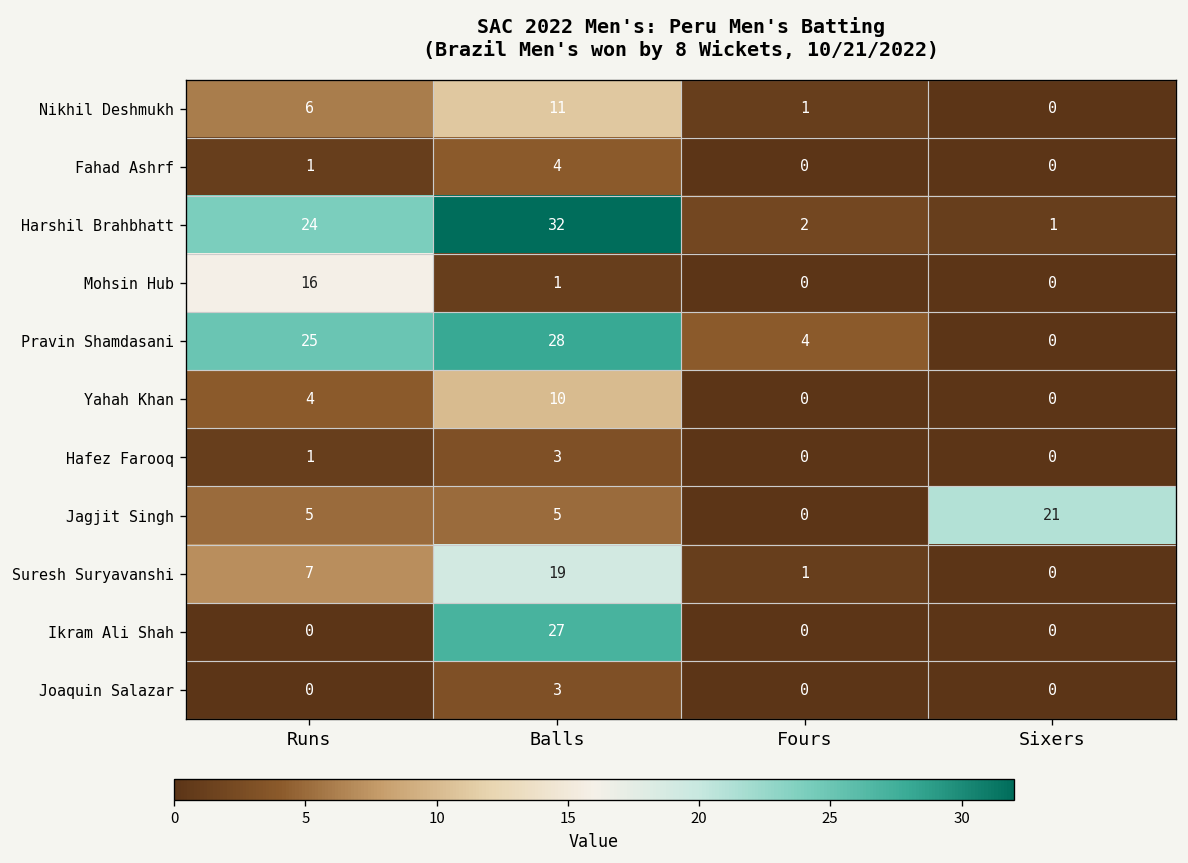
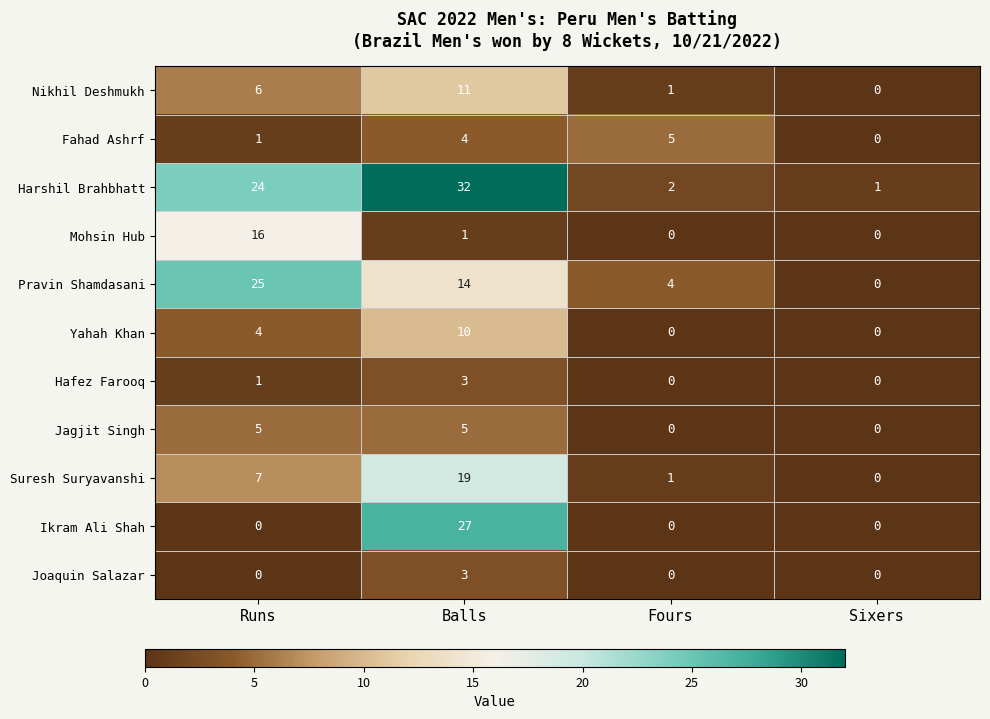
  {
    "Nikhil Deshmukh": {
      "Runs": 6,
      "Balls": 11,
      "Fours": 1,
      "Sixers": 0
    },
    "Fahad Ashrf": {
      "Runs": 1,
      "Balls": 4,
-     "Fours": 0,
+     "Fours": 5,
      "Sixers": 0
    },
    "Harshil Brahbhatt": {
      "Runs": 24,
      "Balls": 32,
      "Fours": 2,
      "Sixers": 1
    },
    "Mohsin Hub": {
      "Runs": 16,
      "Balls": 1,
      "Fours": 0,
      "Sixers": 0
    },
    "Pravin Shamdasani": {
      "Runs": 25,
-     "Balls": 28,
+     "Balls": 14,
      "Fours": 4,
      "Sixers": 0
    },
    "Yahah Khan": {
      "Runs": 4,
      "Balls": 10,
      "Fours": 0,
      "Sixers": 0
    },
    "Hafez Farooq": {
      "Runs": 1,
      "Balls": 3,
      "Fours": 0,
      "Sixers": 0
    },
    "Jagjit Singh": {
      "Runs": 5,
      "Balls": 5,
      "Fours": 0,
-     "Sixers": 21
+     "Sixers": 0
    },
    "Suresh Suryavanshi": {
      "Runs": 7,
      "Balls": 19,
      "Fours": 1,
      "Sixers": 0
    },
    "Ikram Ali Shah": {
      "Runs": 0,
      "Balls": 27,
      "Fours": 0,
      "Sixers": 0
    },
    "Joaquin Salazar": {
      "Runs": 0,
      "Balls": 3,
      "Fours": 0,
      "Sixers": 0
    }
  }
